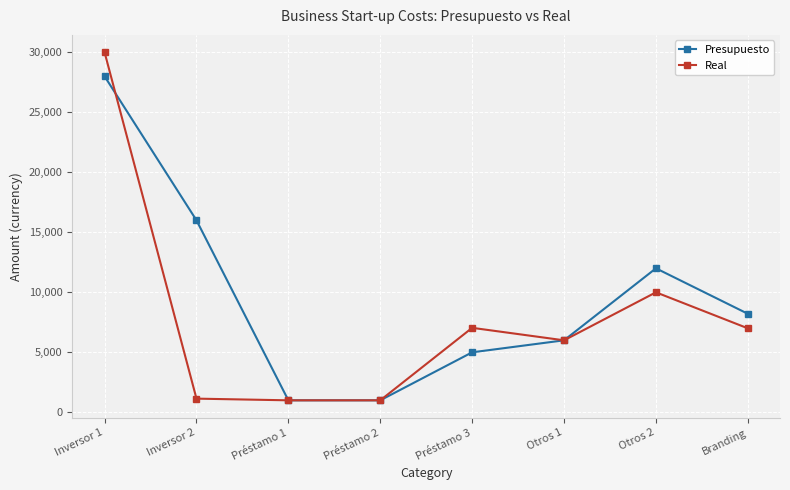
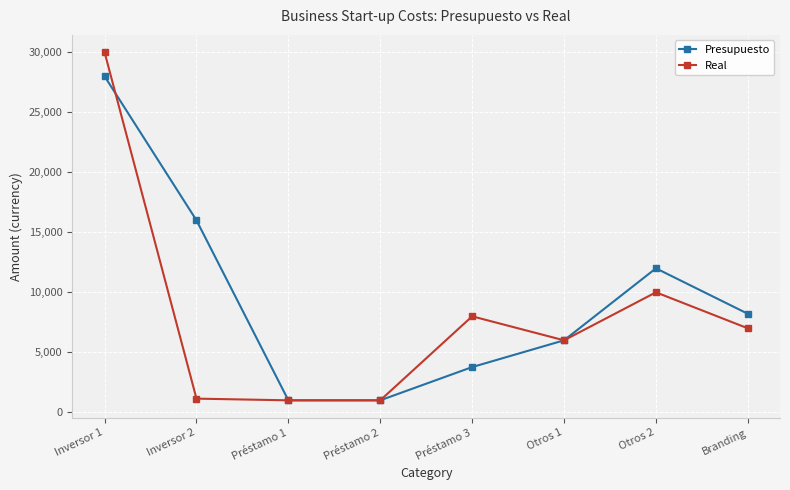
  {
    "Presupuesto": {
      "Inversor 1": "28,000",
      "Inversor 2": "16,000",
-     "Préstamo 3": "5,000",
+     "Préstamo 3": "3,800",
      "Otros 2": "12,000",
      "Branding": "8,200"
    },
    "Real": {
      "Inversor 1": "30,000",
      "Inversor 2": "1,100",
-     "Préstamo 3": "7,000",
+     "Préstamo 3": "8,000",
      "Otros 2": "10,000",
      "Branding": "7,000"
    }
  }
